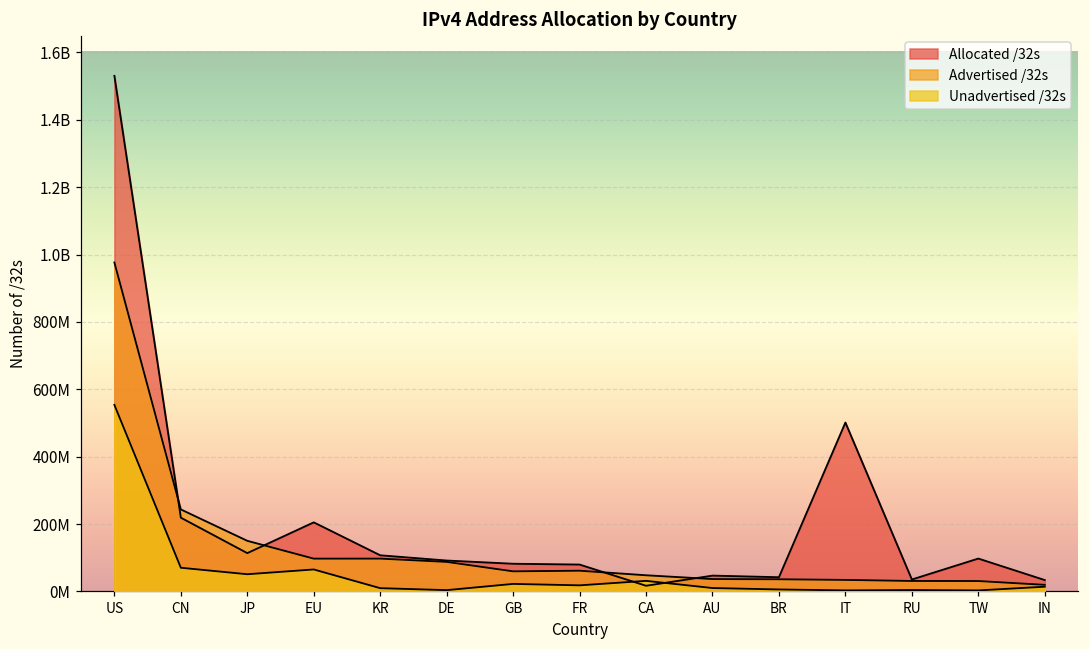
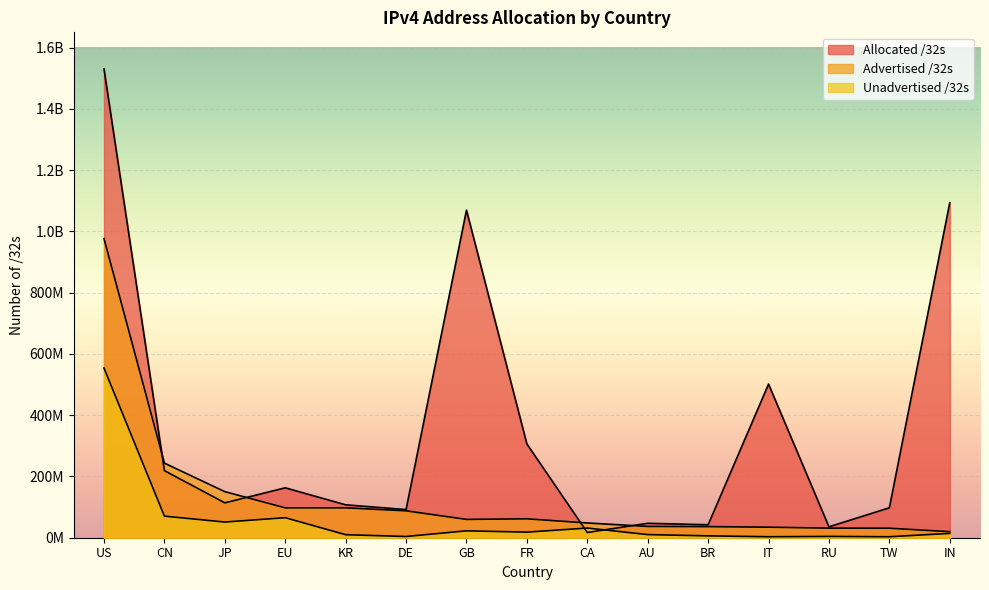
  {
    "Allocated /32s": {
      "US": 1530000000,
      "CN": 220000000,
      "JP": 110000000,
-     "EU": 210000000,
+     "EU": 160000000,
      "KR": 110000000,
-     "GB": 80000000,
-     "FR": 80000000,
+     "GB": 1070000000,
+     "FR": 310000000,
      "CA": 20000000,
      "AU": 50000000,
      "IT": 500000000,
      "TW": 100000000,
-     "IN": 30000000
+     "IN": 1090000000
    }
  }
